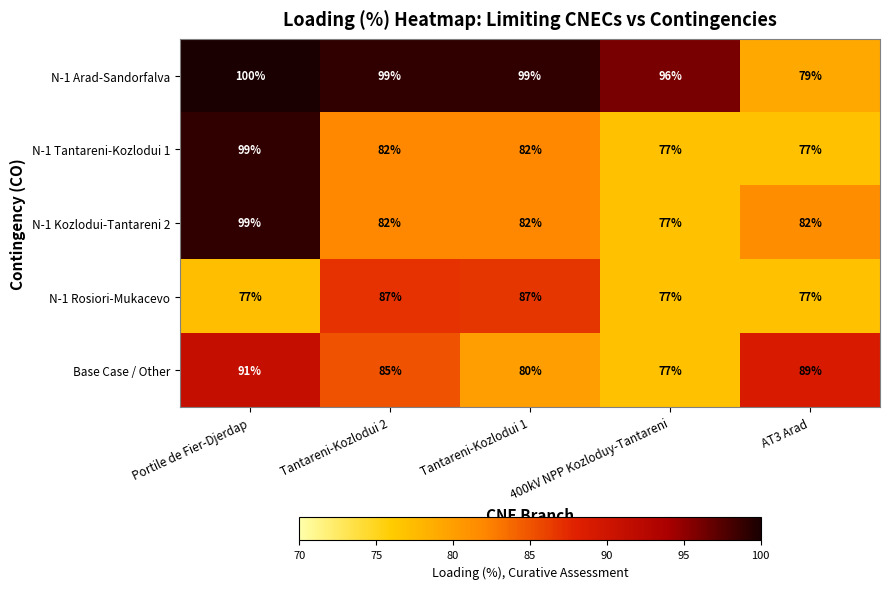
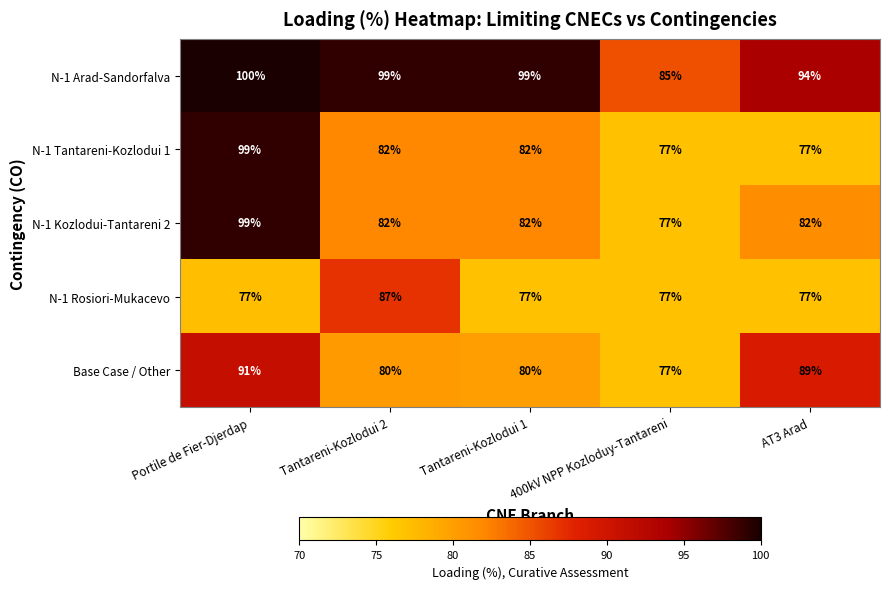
  {
    "N-1 Arad-Sandorfalva": {
      "Portile de Fier-Djerdap": "100%",
      "Tantareni-Kozlodui 2": "99%",
      "Tantareni-Kozlodui 1": "99%",
-     "400kV NPP Kozloduy-Tantareni": "96%",
-     "AT3 Arad": "79%"
+     "400kV NPP Kozloduy-Tantareni": "85%",
+     "AT3 Arad": "94%"
    },
    "N-1 Tantareni-Kozlodui 1": {
      "Portile de Fier-Djerdap": "99%",
      "Tantareni-Kozlodui 2": "82%",
      "Tantareni-Kozlodui 1": "82%",
      "400kV NPP Kozloduy-Tantareni": "77%",
      "AT3 Arad": "77%"
    },
    "N-1 Kozlodui-Tantareni 2": {
      "Portile de Fier-Djerdap": "99%",
      "Tantareni-Kozlodui 2": "82%",
      "Tantareni-Kozlodui 1": "82%",
      "400kV NPP Kozloduy-Tantareni": "77%",
      "AT3 Arad": "82%"
    },
    "N-1 Rosiori-Mukacevo": {
      "Portile de Fier-Djerdap": "77%",
      "Tantareni-Kozlodui 2": "87%",
-     "Tantareni-Kozlodui 1": "87%",
+     "Tantareni-Kozlodui 1": "77%",
      "400kV NPP Kozloduy-Tantareni": "77%",
      "AT3 Arad": "77%"
    },
    "Base Case / Other": {
      "Portile de Fier-Djerdap": "91%",
-     "Tantareni-Kozlodui 2": "85%",
+     "Tantareni-Kozlodui 2": "80%",
      "Tantareni-Kozlodui 1": "80%",
      "400kV NPP Kozloduy-Tantareni": "77%",
      "AT3 Arad": "89%"
    }
  }
